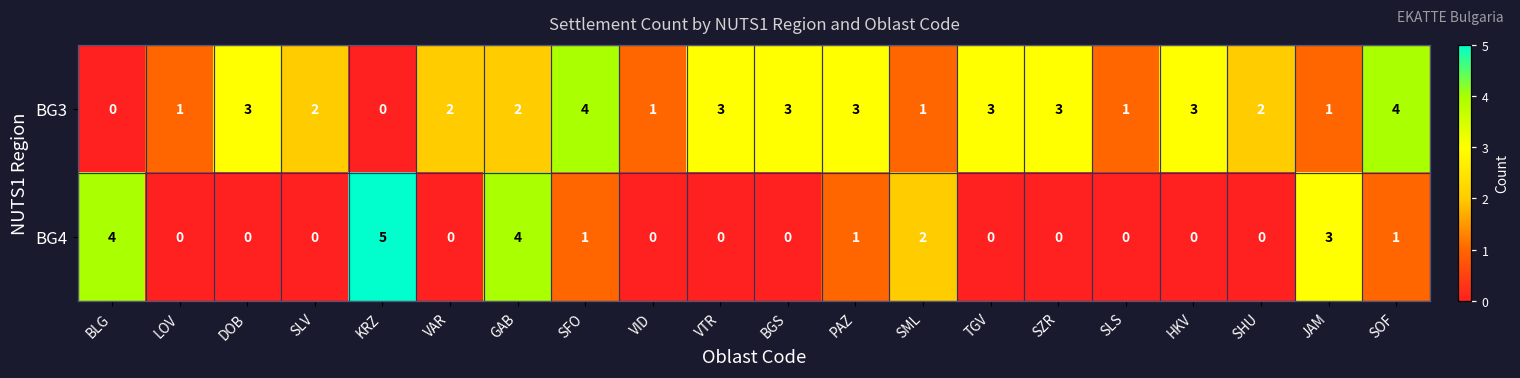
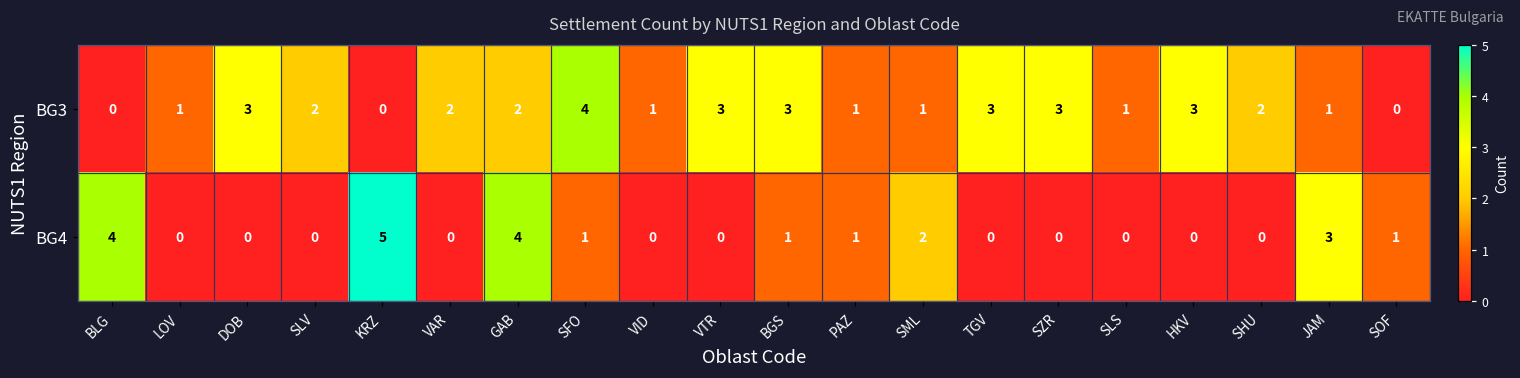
  {
    "BG3": {
      "BLG": 0,
      "LOV": 1,
      "DOB": 3,
      "SLV": 2,
      "KRZ": 0,
      "VAR": 2,
      "GAB": 2,
      "SFO": 4,
      "VID": 1,
      "VTR": 3,
      "BGS": 3,
-     "PAZ": 3,
+     "PAZ": 1,
      "SML": 1,
      "TGV": 3,
      "SZR": 3,
      "SLS": 1,
      "HKV": 3,
      "SHU": 2,
      "JAM": 1,
-     "SOF": 4
+     "SOF": 0
    },
    "BG4": {
      "BLG": 4,
      "LOV": 0,
      "DOB": 0,
      "SLV": 0,
      "KRZ": 5,
      "VAR": 0,
      "GAB": 4,
      "SFO": 1,
      "VID": 0,
      "VTR": 0,
-     "BGS": 0,
+     "BGS": 1,
      "PAZ": 1,
      "SML": 2,
      "TGV": 0,
      "SZR": 0,
      "SLS": 0,
      "HKV": 0,
      "SHU": 0,
      "JAM": 3,
      "SOF": 1
    }
  }
